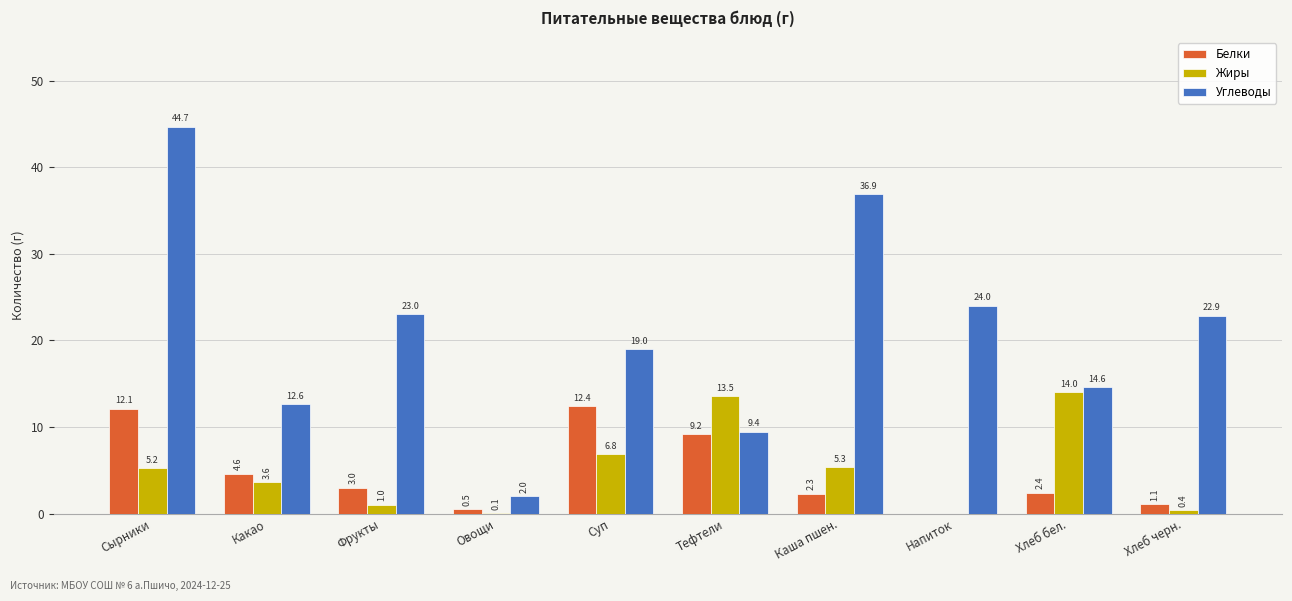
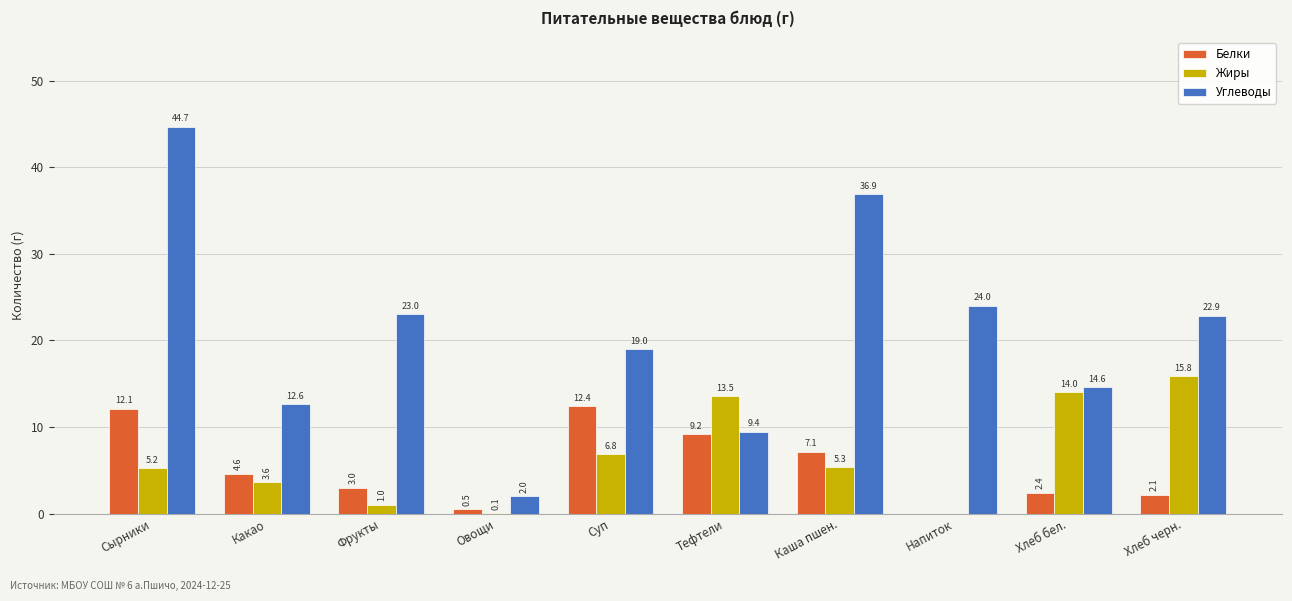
  {
    "Белки": {
      "Сырники": 12.1,
      "Какао": 4.6,
      "Фрукты": 3.0,
      "Овощи": 0.5,
      "Суп": 12.4,
      "Тефтели": 9.2,
-     "Каша пшен.": 2.3,
+     "Каша пшен.": 7.1,
      "Хлеб бел.": 2.4,
-     "Хлеб черн.": 1.1
+     "Хлеб черн.": 2.1
    },
    "Жиры": {
      "Сырники": 5.2,
      "Какао": 3.6,
      "Фрукты": 1.0,
      "Овощи": 0.1,
      "Суп": 6.8,
      "Тефтели": 13.5,
      "Каша пшен.": 5.3,
      "Хлеб бел.": 14.0,
-     "Хлеб черн.": 0.4
+     "Хлеб черн.": 15.8
    },
    "Углеводы": {
      "Сырники": 44.7,
      "Какао": 12.6,
      "Фрукты": 23.0,
      "Овощи": 2.0,
      "Суп": 19.0,
      "Тефтели": 9.4,
      "Каша пшен.": 36.9,
      "Напиток": 24.0,
      "Хлеб бел.": 14.6,
      "Хлеб черн.": 22.9
    }
  }
